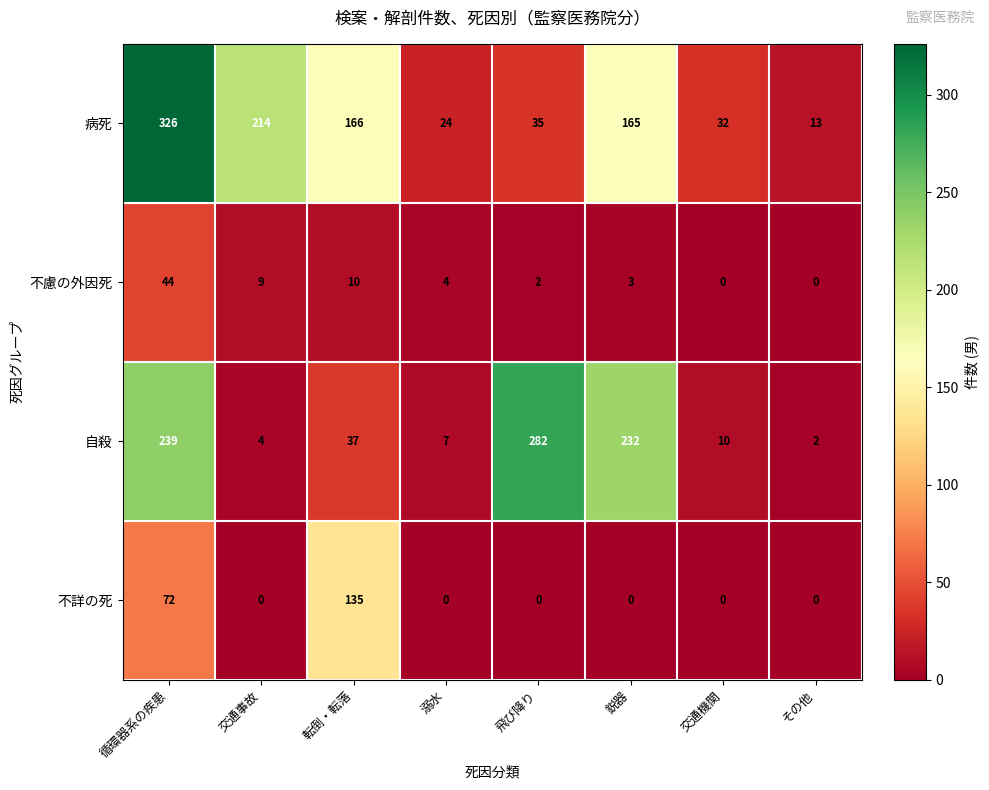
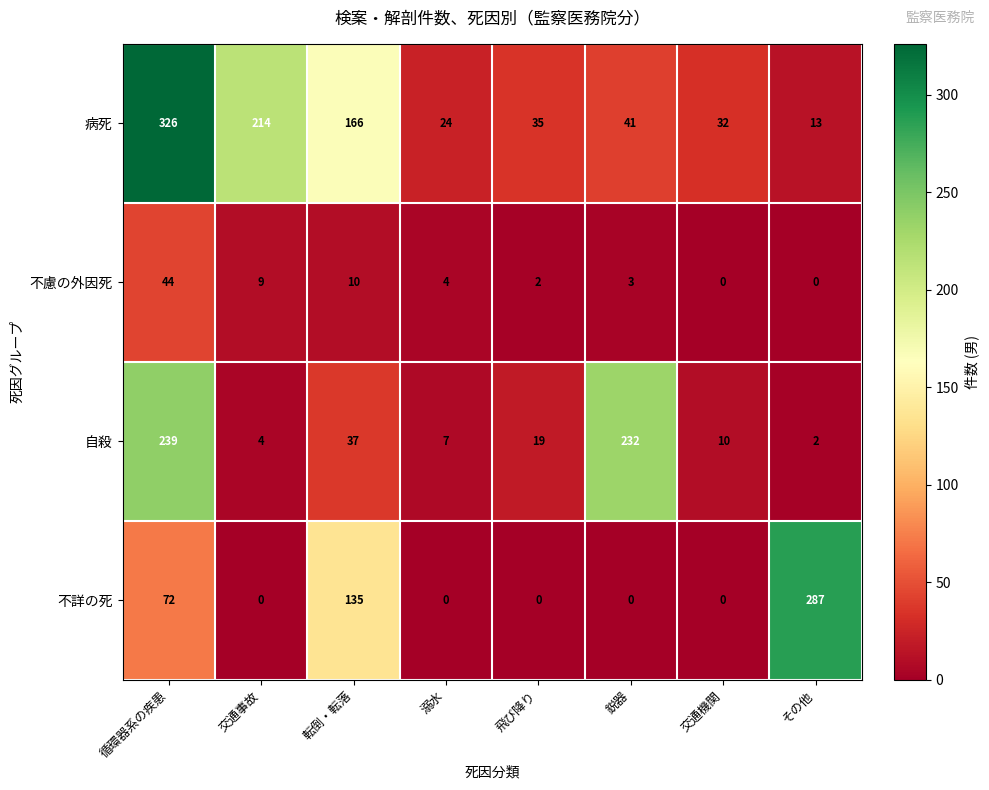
  {
    "病死": {
      "循環器系の疾患": 326,
      "交通事故": 214,
      "転倒・転落": 166,
      "溺水": 24,
      "飛び降り": 35,
-     "鋭器": 165,
+     "鋭器": 41,
      "交通機関": 32,
      "その他": 13
    },
    "不慮の外因死": {
      "循環器系の疾患": 44,
      "交通事故": 9,
      "転倒・転落": 10,
      "溺水": 4,
      "飛び降り": 2,
      "鋭器": 3,
      "交通機関": 0,
      "その他": 0
    },
    "自殺": {
      "循環器系の疾患": 239,
      "交通事故": 4,
      "転倒・転落": 37,
      "溺水": 7,
-     "飛び降り": 282,
+     "飛び降り": 19,
      "鋭器": 232,
      "交通機関": 10,
      "その他": 2
    },
    "不詳の死": {
      "循環器系の疾患": 72,
      "交通事故": 0,
      "転倒・転落": 135,
      "溺水": 0,
      "飛び降り": 0,
      "鋭器": 0,
      "交通機関": 0,
-     "その他": 0
+     "その他": 287
    }
  }
